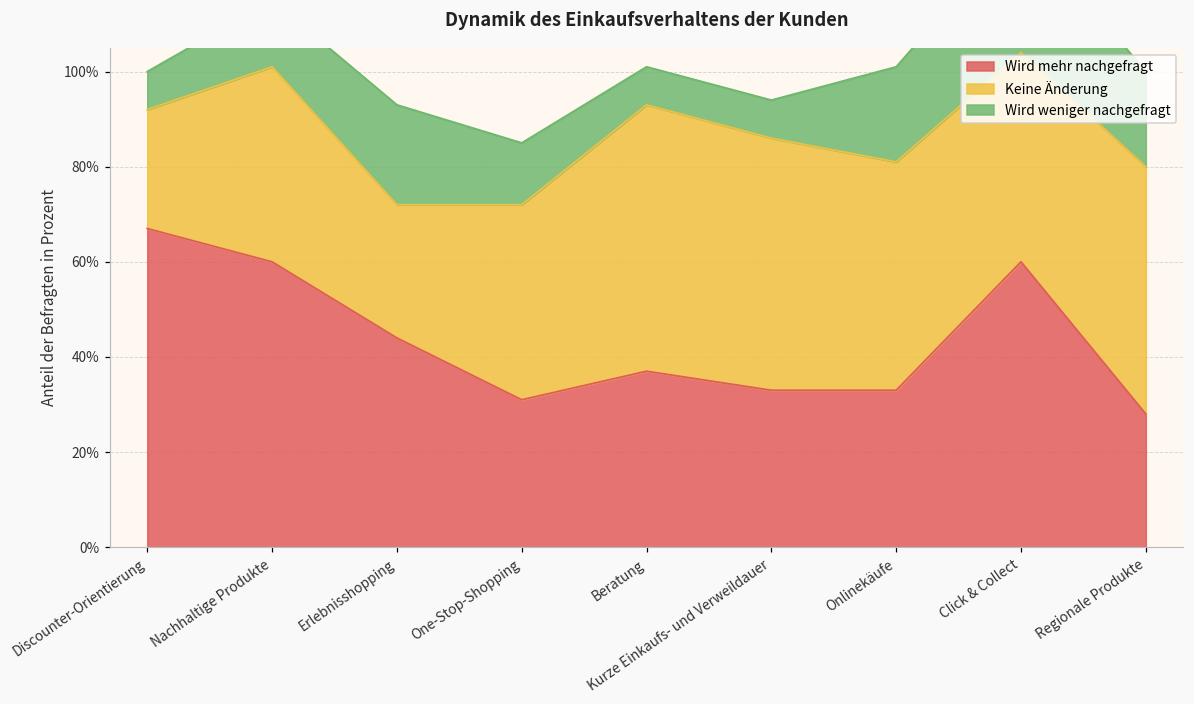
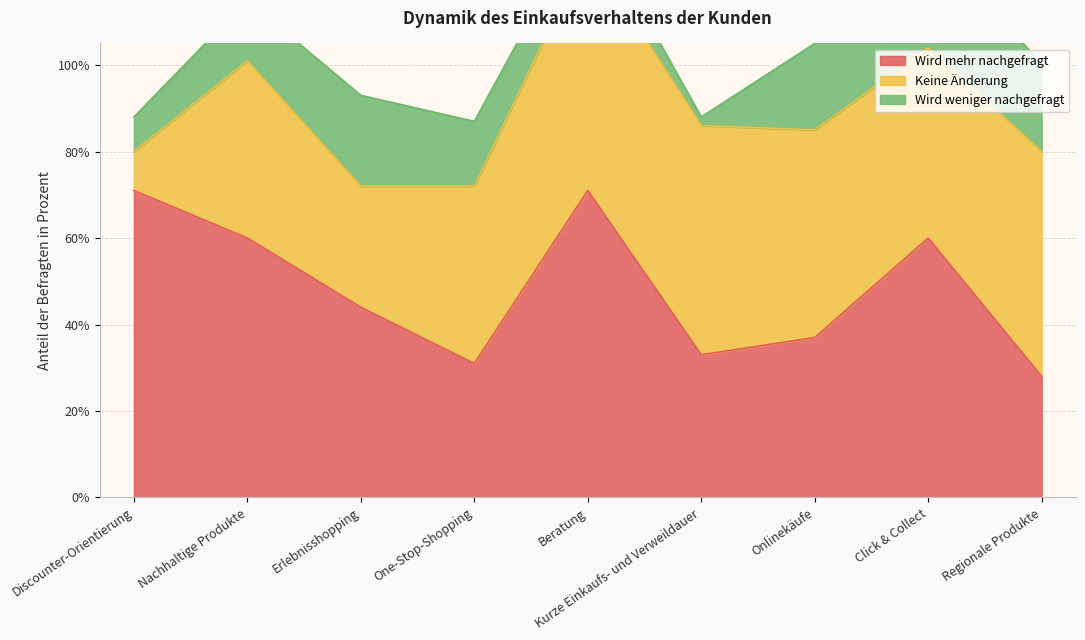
  {
    "Wird mehr nachgefragt": {
-     "Discounter-Orientierung": "67%",
+     "Discounter-Orientierung": "71%",
      "Nachhaltige Produkte": "60%",
      "Erlebnisshopping": "44%",
      "One-Stop-Shopping": "31%",
-     "Beratung": "37%",
+     "Beratung": "71%",
      "Kurze Einkaufs- und Verweildauer": "33%",
-     "Onlinekäufe": "33%",
+     "Onlinekäufe": "37%",
      "Click & Collect": "60%",
      "Regionale Produkte": "28%"
    },
    "Keine Änderung": {
-     "Discounter-Orientierung": "25%",
+     "Discounter-Orientierung": "9%",
      "Nachhaltige Produkte": "41%",
      "Erlebnisshopping": "28%",
      "One-Stop-Shopping": "41%",
      "Kurze Einkaufs- und Verweildauer": "53%",
      "Onlinekäufe": "48%",
      "Click & Collect": "44%",
      "Regionale Produkte": "52%"
    },
    "Wird weniger nachgefragt": {
      "Discounter-Orientierung": "8%",
      "Erlebnisshopping": "21%",
-     "One-Stop-Shopping": "13%",
-     "Kurze Einkaufs- und Verweildauer": "8%",
+     "One-Stop-Shopping": "15%",
+     "Kurze Einkaufs- und Verweildauer": "2%",
      "Onlinekäufe": "20%"
    }
  }
